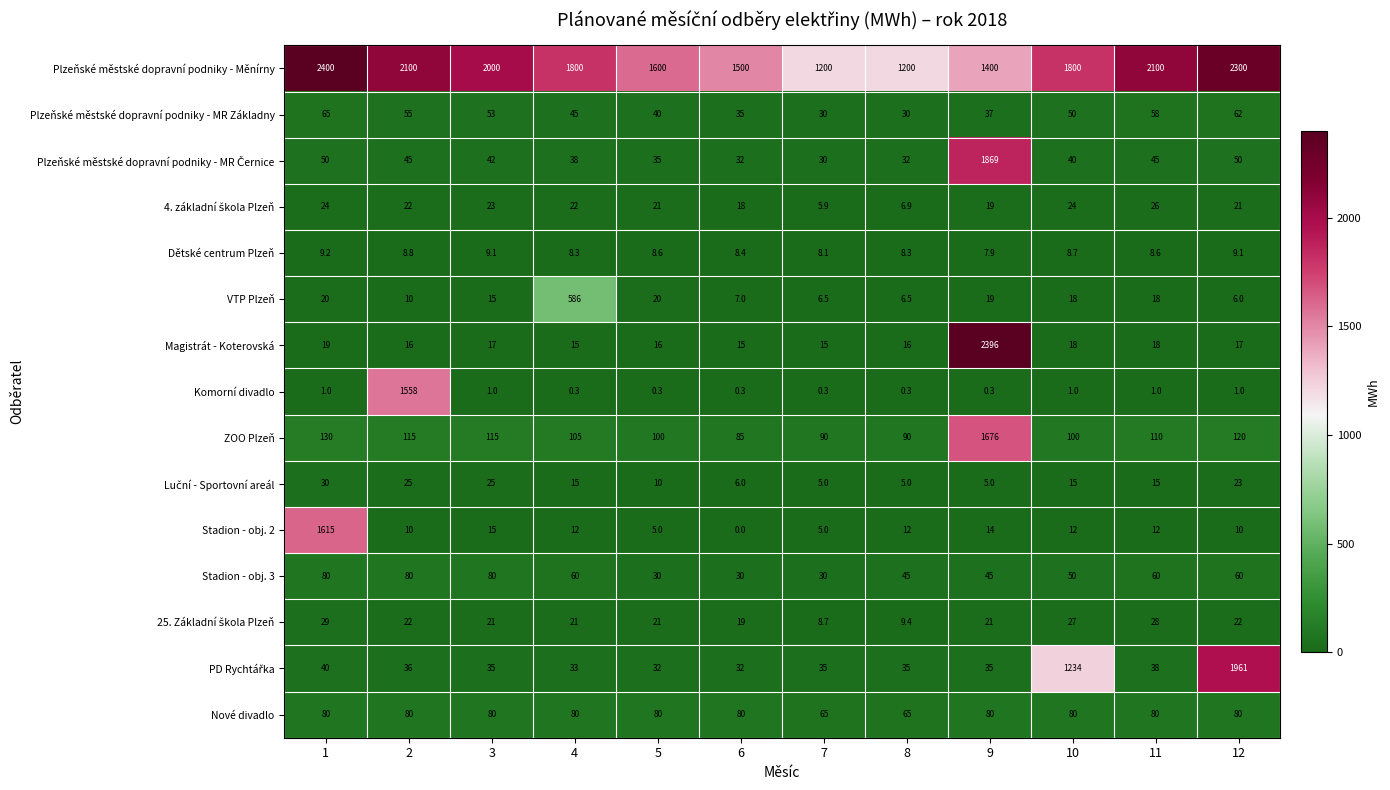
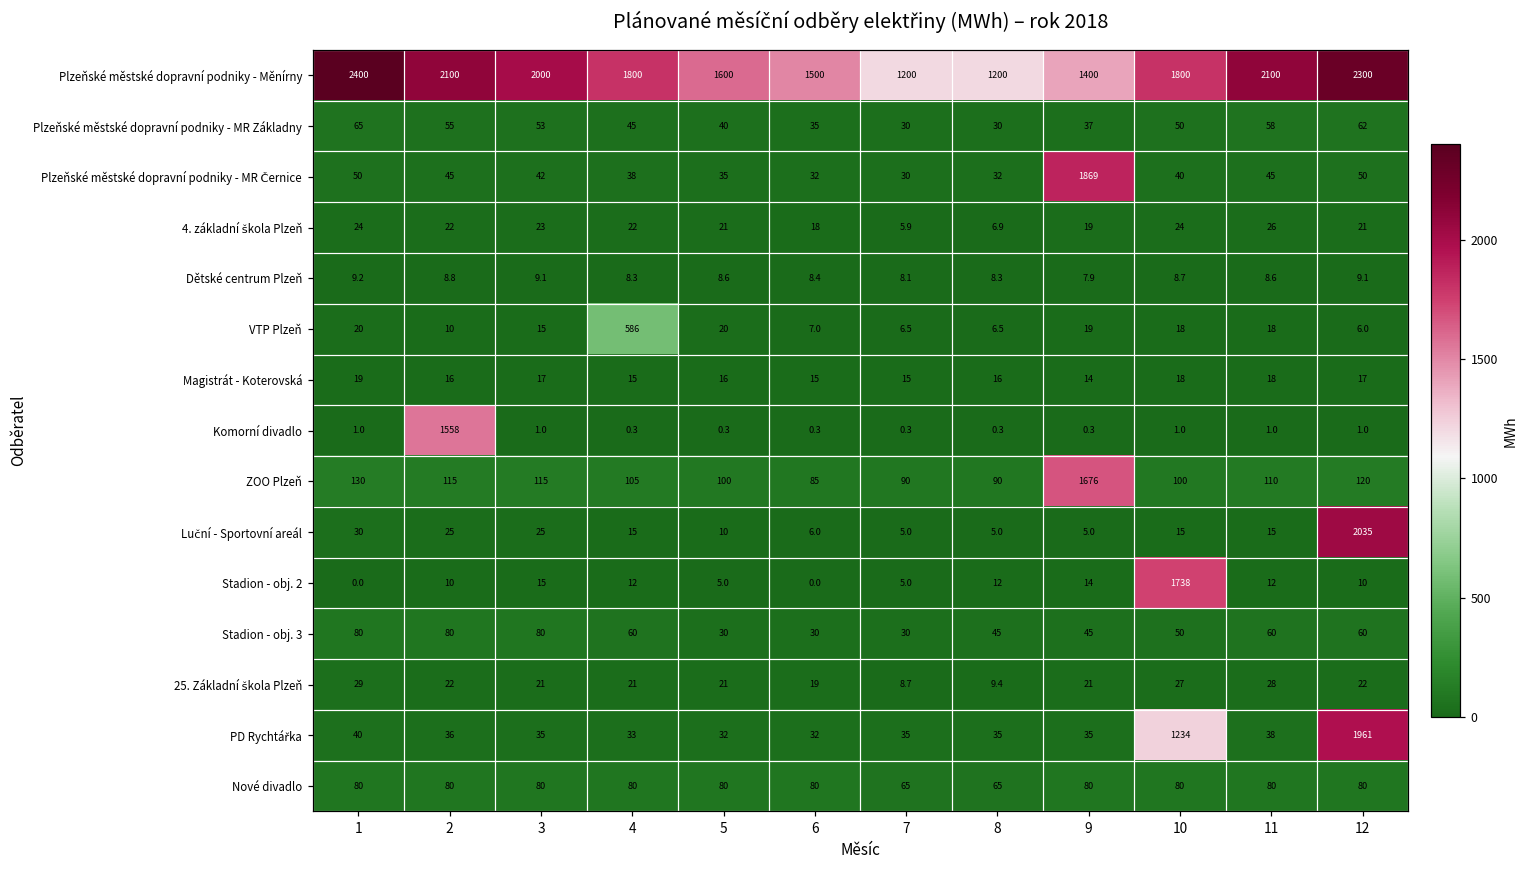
  {
    "Plzeňské městské dopravní podniky - Měnírny": {
      "1": 2400,
      "2": 2100,
      "3": 2000,
      "4": 1800,
      "5": 1600,
      "6": 1500,
      "7": 1200,
      "8": 1200,
      "9": 1400,
      "10": 1800,
      "11": 2100,
      "12": 2300
    },
    "Plzeňské městské dopravní podniky - MR Základny": {
      "1": 65,
      "2": 55,
      "3": 53,
      "4": 45,
      "5": 40,
      "6": 35,
      "7": 30,
      "8": 30,
      "9": 37,
      "10": 50,
      "11": 58,
      "12": 62
    },
    "Plzeňské městské dopravní podniky - MR Černice": {
      "1": 50,
      "2": 45,
      "3": 42,
      "4": 38,
      "5": 35,
      "6": 32,
      "7": 30,
      "8": 32,
      "9": 1869,
      "10": 40,
      "11": 45,
      "12": 50
    },
    "4. základní škola Plzeň": {
      "1": 24,
      "2": 22,
      "3": 23,
      "4": 22,
      "5": 21,
      "6": 18,
      "7": 5.9,
      "8": 6.9,
      "9": 19,
      "10": 24,
      "11": 26,
      "12": 21
    },
    "Dětské centrum Plzeň": {
      "1": 9.2,
      "2": 8.8,
      "3": 9.1,
      "4": 8.3,
      "5": 8.6,
      "6": 8.4,
      "7": 8.1,
      "8": 8.3,
      "9": 7.9,
      "10": 8.7,
      "11": 8.6,
      "12": 9.1
    },
    "VTP Plzeň": {
      "1": 20,
      "2": 10,
      "3": 15,
      "4": 586,
      "5": 20,
      "6": 7.0,
      "7": 6.5,
      "8": 6.5,
      "9": 19,
      "10": 18,
      "11": 18,
      "12": 6.0
    },
    "Magistrát - Koterovská": {
      "1": 19,
      "2": 16,
      "3": 17,
      "4": 15,
      "5": 16,
      "6": 15,
      "7": 15,
      "8": 16,
-     "9": 2396,
+     "9": 14,
      "10": 18,
      "11": 18,
      "12": 17
    },
    "Komorní divadlo": {
      "1": 1.0,
      "2": 1558,
      "3": 1.0,
      "4": 0.3,
      "5": 0.3,
      "6": 0.3,
      "7": 0.3,
      "8": 0.3,
      "9": 0.3,
      "10": 1.0,
      "11": 1.0,
      "12": 1.0
    },
    "ZOO Plzeň": {
      "1": 130,
      "2": 115,
      "3": 115,
      "4": 105,
      "5": 100,
      "6": 85,
      "7": 90,
      "8": 90,
      "9": 1676,
      "10": 100,
      "11": 110,
      "12": 120
    },
    "Luční - Sportovní areál": {
      "1": 30,
      "2": 25,
      "3": 25,
      "4": 15,
      "5": 10,
      "6": 6.0,
      "7": 5.0,
      "8": 5.0,
      "9": 5.0,
      "10": 15,
      "11": 15,
-     "12": 23
+     "12": 2035
    },
    "Stadion - obj. 2": {
-     "1": 1615,
+     "1": 0.0,
      "2": 10,
      "3": 15,
      "4": 12,
      "5": 5.0,
      "6": 0.0,
      "7": 5.0,
      "8": 12,
      "9": 14,
-     "10": 12,
+     "10": 1738,
      "11": 12,
      "12": 10
    },
    "Stadion - obj. 3": {
      "1": 80,
      "2": 80,
      "3": 80,
      "4": 60,
      "5": 30,
      "6": 30,
      "7": 30,
      "8": 45,
      "9": 45,
      "10": 50,
      "11": 60,
      "12": 60
    },
    "25. Základní škola Plzeň": {
      "1": 29,
      "2": 22,
      "3": 21,
      "4": 21,
      "5": 21,
      "6": 19,
      "7": 8.7,
      "8": 9.4,
      "9": 21,
      "10": 27,
      "11": 28,
      "12": 22
    },
    "PD Rychtářka": {
      "1": 40,
      "2": 36,
      "3": 35,
      "4": 33,
      "5": 32,
      "6": 32,
      "7": 35,
      "8": 35,
      "9": 35,
      "10": 1234,
      "11": 38,
      "12": 1961
    },
    "Nové divadlo": {
      "1": 80,
      "2": 80,
      "3": 80,
      "4": 80,
      "5": 80,
      "6": 80,
      "7": 65,
      "8": 65,
      "9": 80,
      "10": 80,
      "11": 80,
      "12": 80
    }
  }
